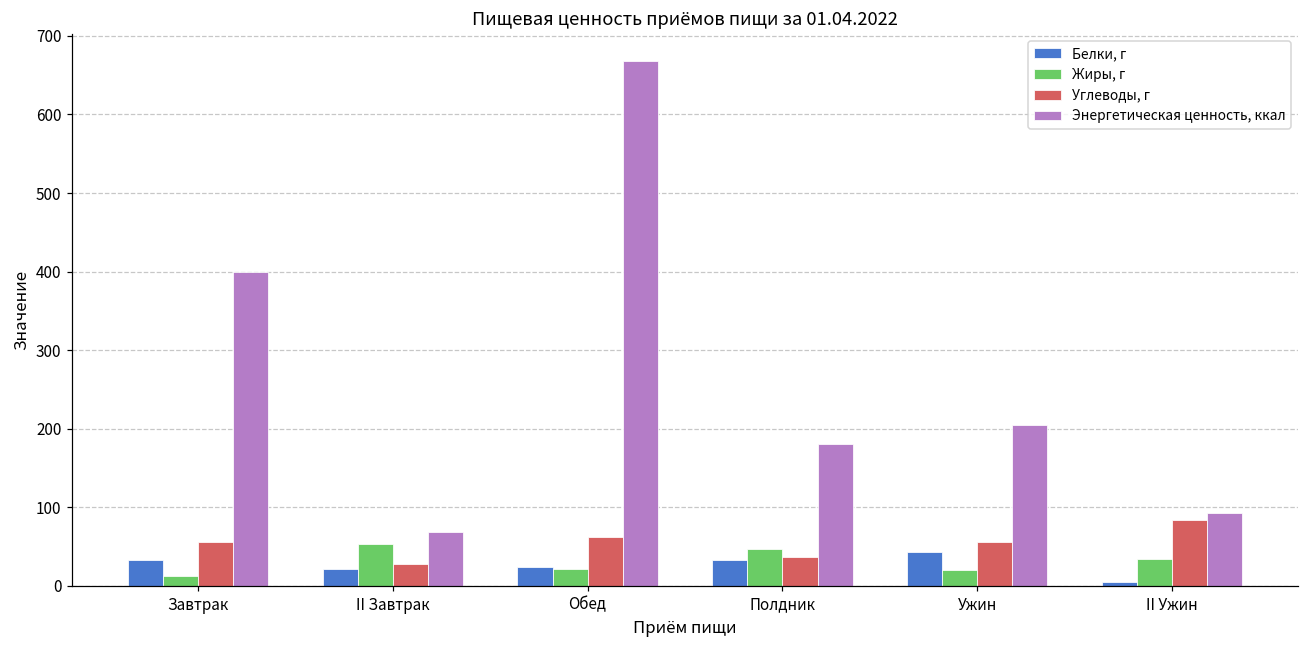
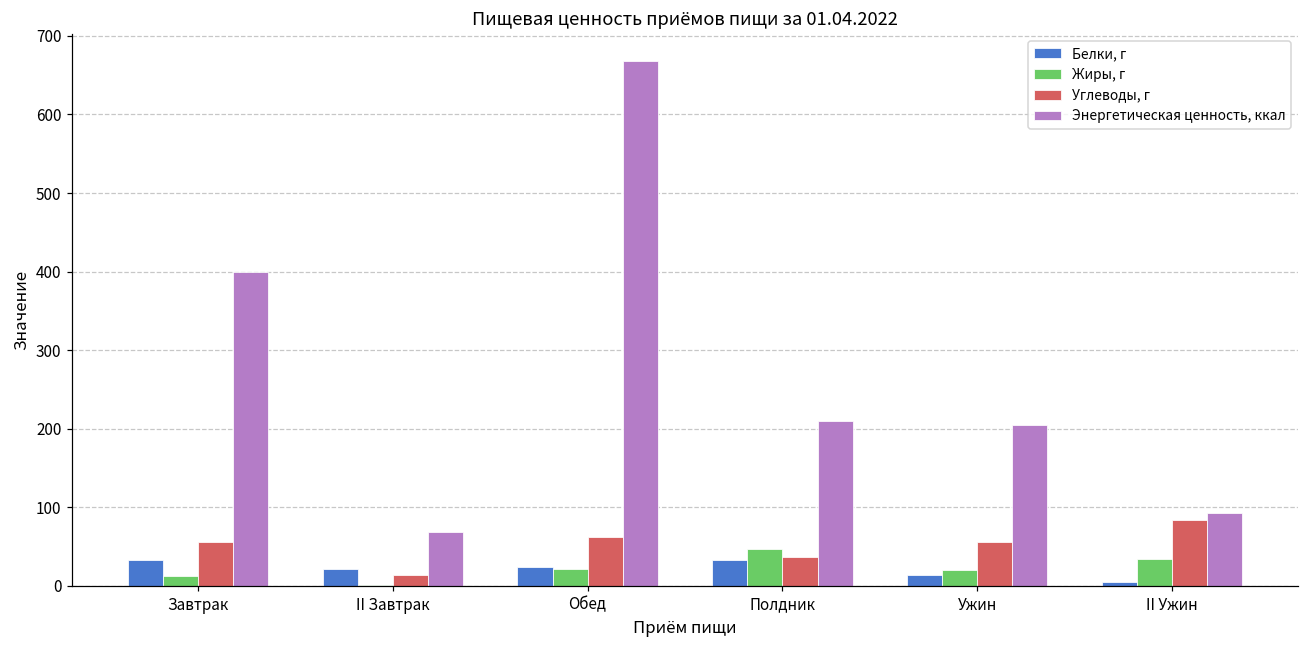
  {
    "Белки, г": {
      "Завтрак": 30,
      "II Завтрак": 20,
      "Обед": 20,
      "Полдник": 30,
-     "Ужин": 40,
+     "Ужин": 10,
      "II Ужин": 10
    },
    "Жиры, г": {
      "Завтрак": 10,
-     "II Завтрак": 50,
+     "II Завтрак": 0,
      "Обед": 20,
      "Полдник": 50,
      "Ужин": 20,
      "II Ужин": 30
    },
    "Углеводы, г": {
      "Завтрак": 60,
-     "II Завтрак": 30,
+     "II Завтрак": 10,
      "Обед": 60,
      "Полдник": 40,
      "Ужин": 60,
      "II Ужин": 80
    },
    "Энергетическая ценность, ккал": {
      "Завтрак": 400,
      "II Завтрак": 70,
      "Обед": 670,
-     "Полдник": 180,
+     "Полдник": 210,
      "Ужин": 210,
      "II Ужин": 90
    }
  }
